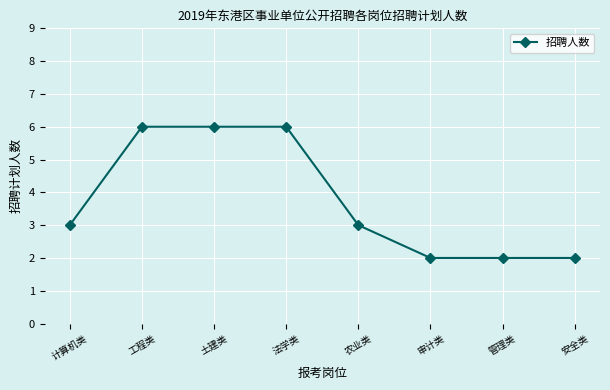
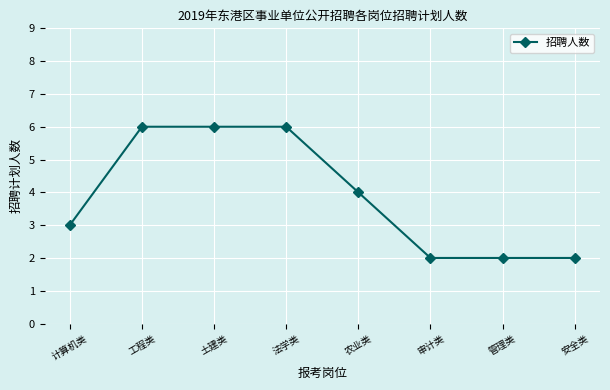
  {
    "计算机类": 3,
    "工程类": 6,
    "土建类": 6,
    "法学类": 6,
-   "农业类": 3,
+   "农业类": 4,
    "审计类": 2,
    "管理类": 2,
    "安全类": 2
  }
